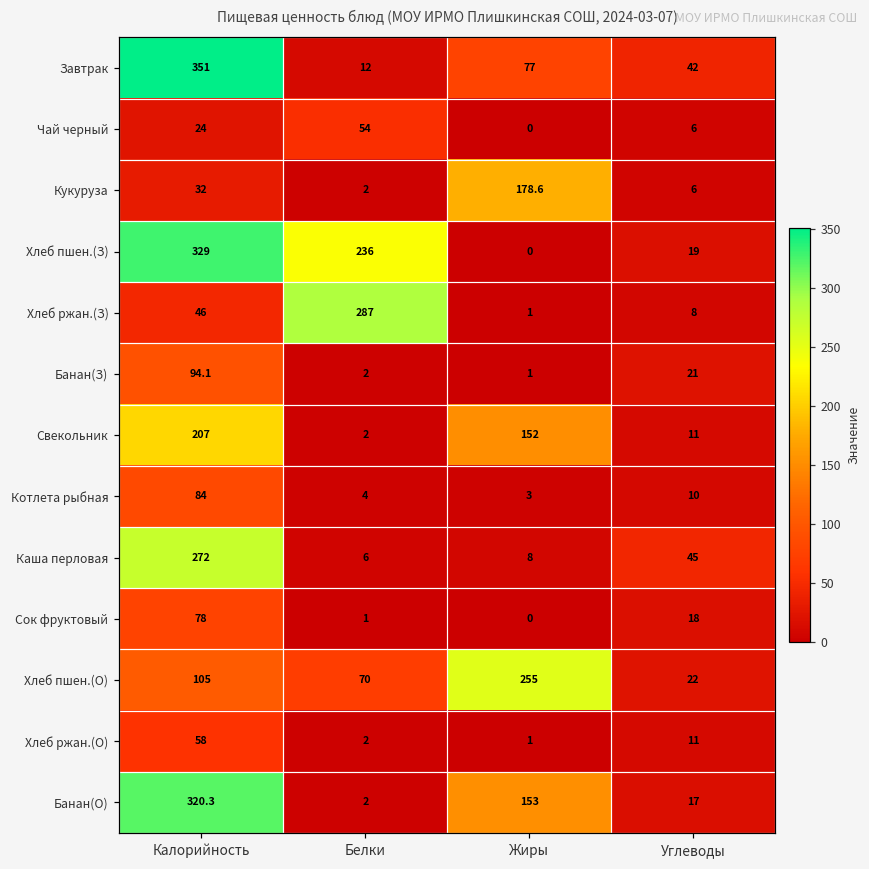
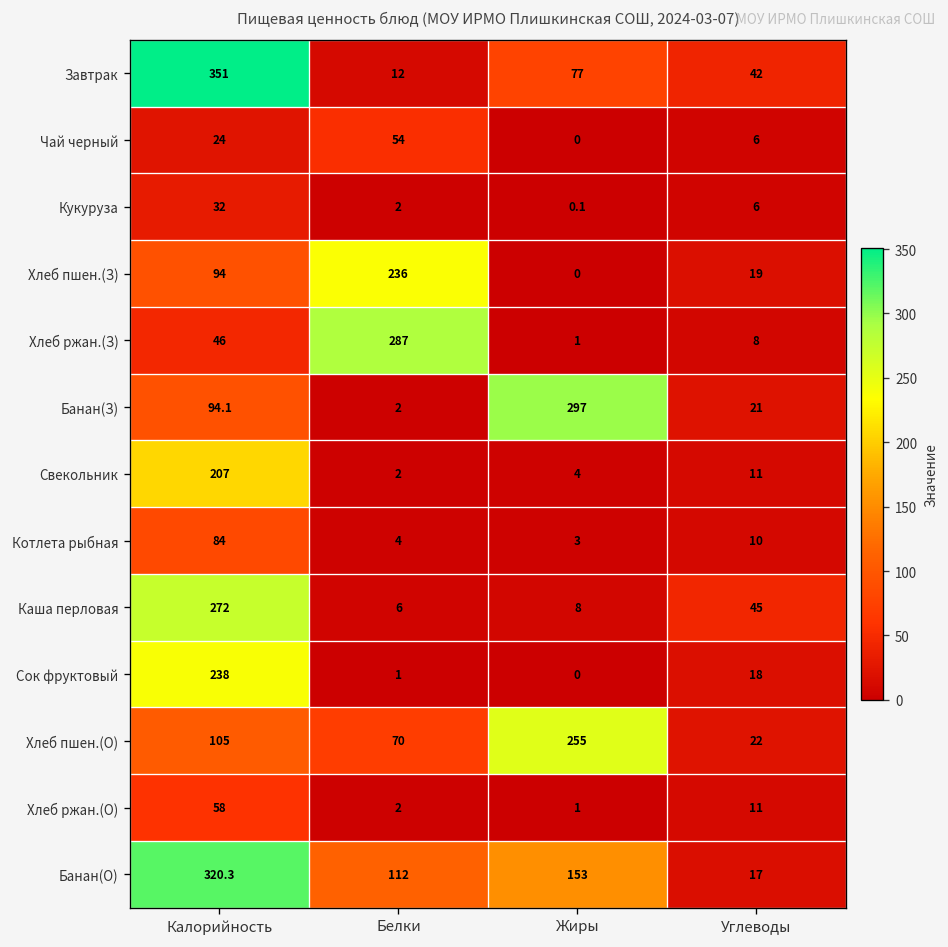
  {
    "Завтрак": {
      "Калорийность": 351,
      "Белки": 12,
      "Жиры": 77,
      "Углеводы": 42
    },
    "Чай черный": {
      "Калорийность": 24,
      "Белки": 54,
      "Жиры": 0,
      "Углеводы": 6
    },
    "Кукуруза": {
      "Калорийность": 32,
      "Белки": 2,
-     "Жиры": 178.6,
+     "Жиры": 0.1,
      "Углеводы": 6
    },
    "Хлеб пшен.(З)": {
-     "Калорийность": 329,
+     "Калорийность": 94,
      "Белки": 236,
      "Жиры": 0,
      "Углеводы": 19
    },
    "Хлеб ржан.(З)": {
      "Калорийность": 46,
      "Белки": 287,
      "Жиры": 1,
      "Углеводы": 8
    },
    "Банан(З)": {
      "Калорийность": 94.1,
      "Белки": 2,
-     "Жиры": 1,
+     "Жиры": 297,
      "Углеводы": 21
    },
    "Свекольник": {
      "Калорийность": 207,
      "Белки": 2,
-     "Жиры": 152,
+     "Жиры": 4,
      "Углеводы": 11
    },
    "Котлета рыбная": {
      "Калорийность": 84,
      "Белки": 4,
      "Жиры": 3,
      "Углеводы": 10
    },
    "Каша перловая": {
      "Калорийность": 272,
      "Белки": 6,
      "Жиры": 8,
      "Углеводы": 45
    },
    "Сок фруктовый": {
-     "Калорийность": 78,
+     "Калорийность": 238,
      "Белки": 1,
      "Жиры": 0,
      "Углеводы": 18
    },
    "Хлеб пшен.(О)": {
      "Калорийность": 105,
      "Белки": 70,
      "Жиры": 255,
      "Углеводы": 22
    },
    "Хлеб ржан.(О)": {
      "Калорийность": 58,
      "Белки": 2,
      "Жиры": 1,
      "Углеводы": 11
    },
    "Банан(О)": {
      "Калорийность": 320.3,
-     "Белки": 2,
+     "Белки": 112,
      "Жиры": 153,
      "Углеводы": 17
    }
  }
